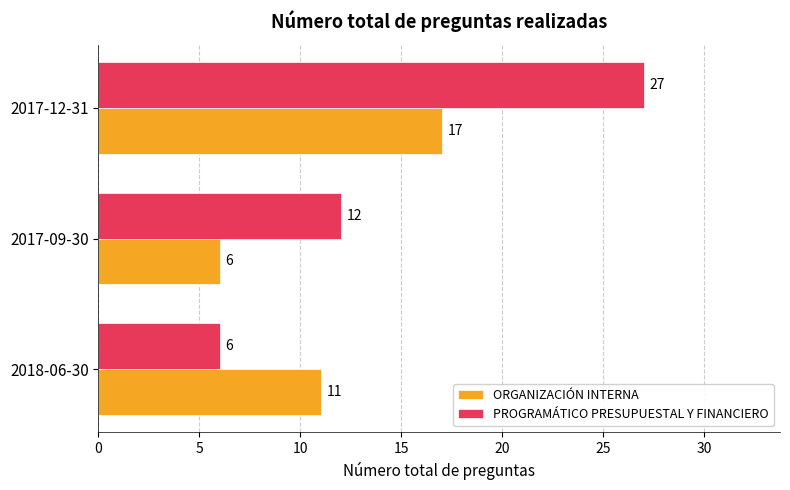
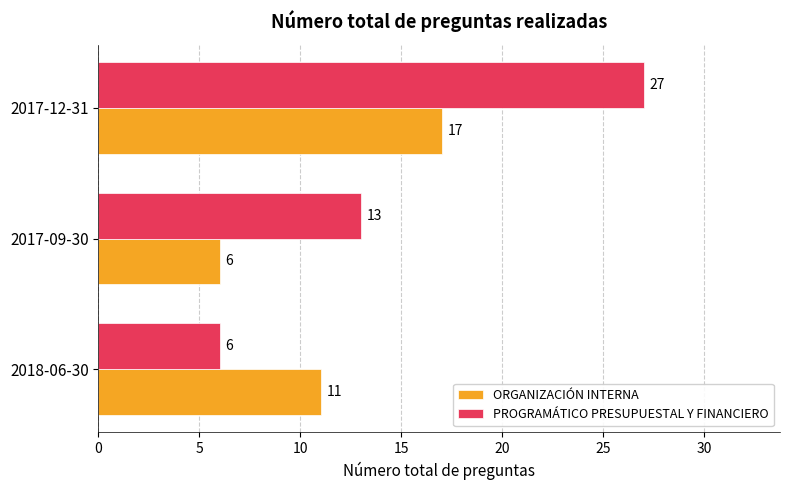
  {
    "ORGANIZACIÓN INTERNA": {
      "2017-12-31": 17,
      "2017-09-30": 6,
      "2018-06-30": 11
    },
    "PROGRAMÁTICO PRESUPUESTAL Y FINANCIERO": {
      "2017-12-31": 27,
-     "2017-09-30": 12,
+     "2017-09-30": 13,
      "2018-06-30": 6
    }
  }
